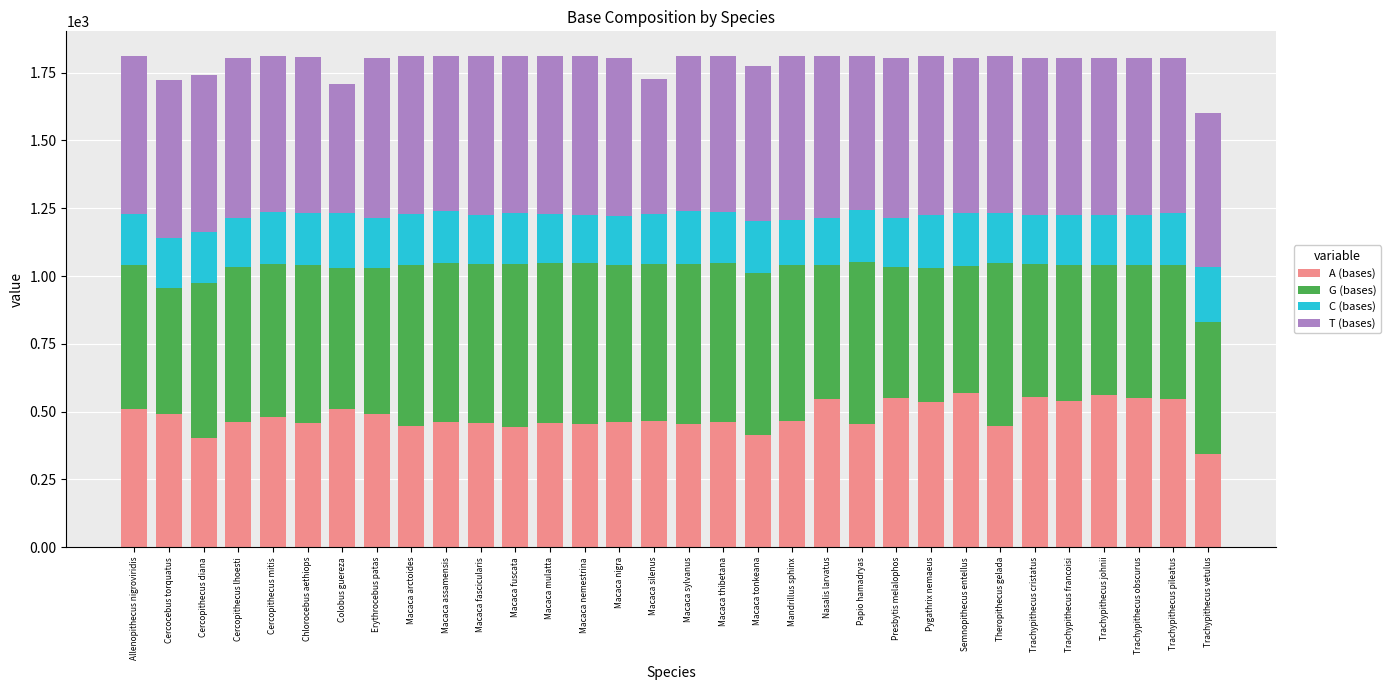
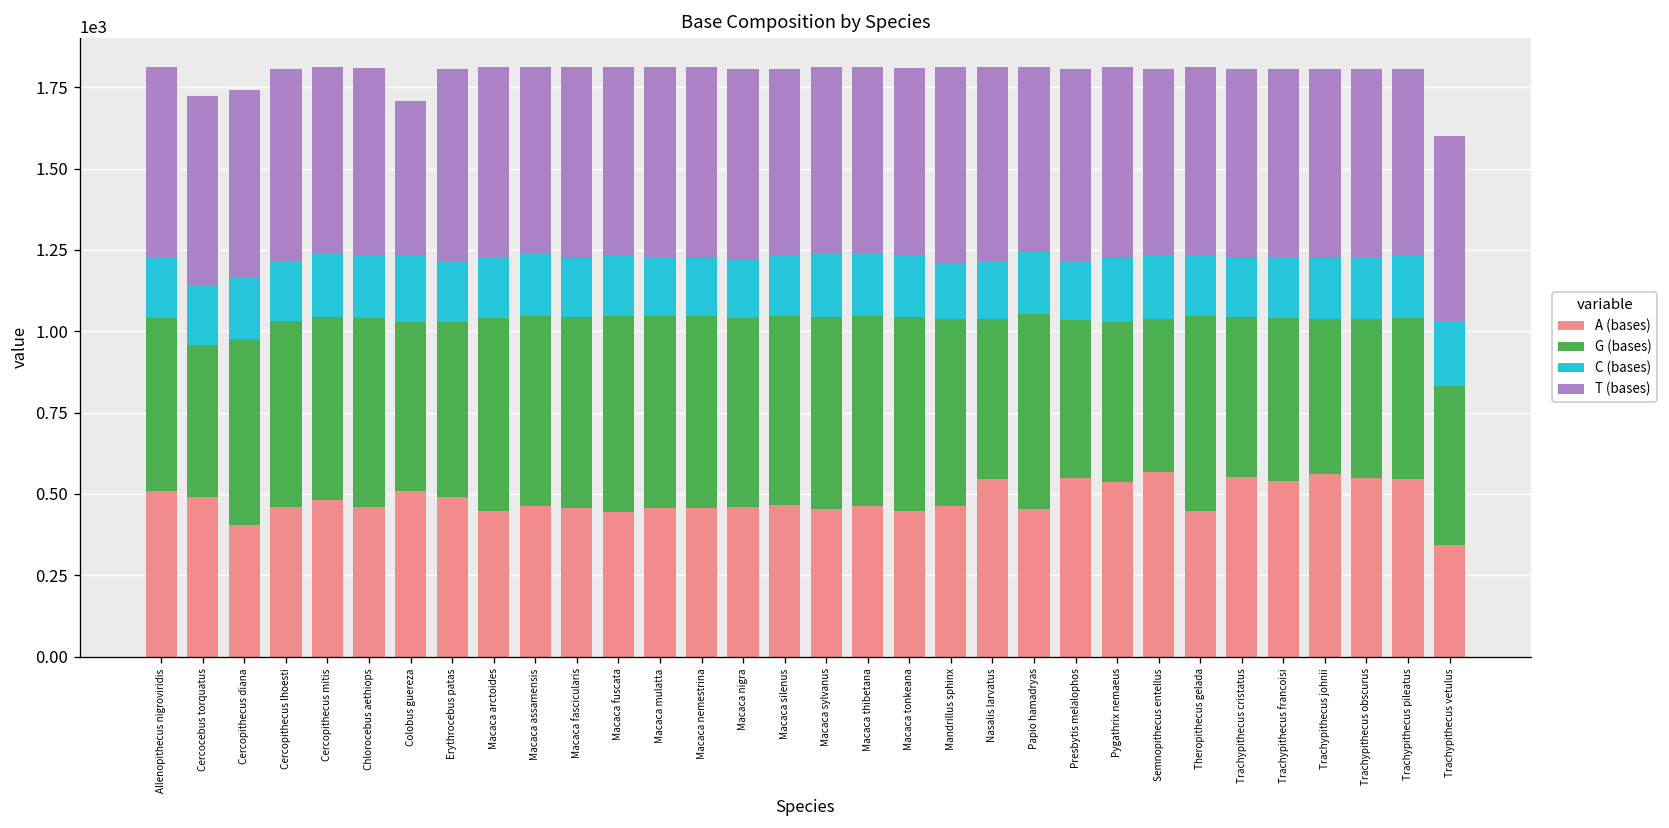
  {
    "A (bases)": {
      "Allenopithecus nigroviridis": 510,
      "Cercocebus torquatus": 490,
      "Cercopithecus diana": 400,
      "Cercopithecus lhoesti": 460,
      "Cercopithecus mitis": 480,
      "Chlorocebus aethiops": 460,
      "Colobus guereza": 510,
      "Erythrocebus patas": 490,
      "Macaca arctoides": 450,
      "Macaca assamensis": 460,
      "Macaca fascicularis": 460,
      "Macaca fuscata": 450,
      "Macaca mulatta": 460,
      "Macaca nemestrina": 460,
      "Macaca nigra": 460,
      "Macaca silenus": 470,
      "Macaca sylvanus": 450,
      "Macaca thibetana": 460,
-     "Macaca tonkeana": 410,
+     "Macaca tonkeana": 450,
      "Mandrillus sphinx": 460,
      "Nasalis larvatus": 550,
      "Papio hamadryas": 450,
      "Presbytis melalophos": 550,
      "Pygathrix nemaeus": 540,
      "Semnopithecus entellus": 570,
      "Theropithecus gelada": 450,
      "Trachypithecus cristatus": 550,
      "Trachypithecus francoisi": 540,
      "Trachypithecus johnii": 560,
      "Trachypithecus obscurus": 550,
      "Trachypithecus pileatus": 550,
      "Trachypithecus vetulus": 340
    },
    "G (bases)": {
      "Allenopithecus nigroviridis": 530,
      "Cercocebus torquatus": 470,
      "Cercopithecus diana": 570,
      "Cercopithecus lhoesti": 570,
      "Cercopithecus mitis": 560,
      "Chlorocebus aethiops": 580,
      "Colobus guereza": 520,
      "Erythrocebus patas": 540,
      "Macaca arctoides": 590,
      "Macaca assamensis": 590,
      "Macaca fascicularis": 590,
      "Macaca fuscata": 600,
      "Macaca mulatta": 590,
      "Macaca nemestrina": 590,
      "Macaca nigra": 580,
      "Macaca silenus": 580,
      "Macaca sylvanus": 590,
      "Macaca thibetana": 590,
      "Macaca tonkeana": 600,
      "Mandrillus sphinx": 580,
      "Nasalis larvatus": 490,
      "Papio hamadryas": 600,
      "Presbytis melalophos": 490,
      "Pygathrix nemaeus": 490,
      "Semnopithecus entellus": 470,
      "Theropithecus gelada": 600,
      "Trachypithecus cristatus": 490,
      "Trachypithecus francoisi": 500,
      "Trachypithecus johnii": 480,
      "Trachypithecus obscurus": 490,
      "Trachypithecus pileatus": 500,
      "Trachypithecus vetulus": 490
    },
    "C (bases)": {
      "Allenopithecus nigroviridis": 190,
      "Cercocebus torquatus": 190,
      "Cercopithecus diana": 190,
      "Cercopithecus lhoesti": 180,
      "Cercopithecus mitis": 190,
      "Chlorocebus aethiops": 190,
      "Colobus guereza": 200,
      "Erythrocebus patas": 180,
      "Macaca arctoides": 190,
      "Macaca assamensis": 190,
      "Macaca fascicularis": 180,
      "Macaca fuscata": 190,
      "Macaca mulatta": 180,
      "Macaca nemestrina": 180,
      "Macaca nigra": 180,
      "Macaca silenus": 180,
      "Macaca sylvanus": 200,
      "Macaca thibetana": 190,
      "Macaca tonkeana": 190,
      "Mandrillus sphinx": 170,
      "Nasalis larvatus": 180,
      "Papio hamadryas": 190,
      "Presbytis melalophos": 180,
      "Pygathrix nemaeus": 200,
      "Semnopithecus entellus": 200,
      "Theropithecus gelada": 190,
      "Trachypithecus cristatus": 180,
      "Trachypithecus francoisi": 190,
      "Trachypithecus johnii": 190,
      "Trachypithecus obscurus": 190,
      "Trachypithecus pileatus": 190,
      "Trachypithecus vetulus": 200
    },
    "T (bases)": {
      "Allenopithecus nigroviridis": 580,
      "Cercocebus torquatus": 580,
      "Cercopithecus diana": 580,
      "Cercopithecus lhoesti": 590,
      "Cercopithecus mitis": 580,
      "Chlorocebus aethiops": 580,
      "Colobus guereza": 470,
      "Erythrocebus patas": 590,
      "Macaca arctoides": 580,
      "Macaca assamensis": 570,
      "Macaca fascicularis": 590,
      "Macaca fuscata": 580,
      "Macaca mulatta": 580,
      "Macaca nemestrina": 590,
      "Macaca nigra": 590,
-     "Macaca silenus": 500,
+     "Macaca silenus": 580,
      "Macaca sylvanus": 570,
      "Macaca thibetana": 580,
      "Macaca tonkeana": 570,
      "Mandrillus sphinx": 610,
      "Nasalis larvatus": 600,
      "Papio hamadryas": 570,
      "Presbytis melalophos": 590,
      "Pygathrix nemaeus": 590,
      "Semnopithecus entellus": 570,
      "Theropithecus gelada": 580,
      "Trachypithecus cristatus": 580,
      "Trachypithecus francoisi": 580,
      "Trachypithecus johnii": 580,
      "Trachypithecus obscurus": 580,
      "Trachypithecus pileatus": 570,
      "Trachypithecus vetulus": 570
    }
  }
